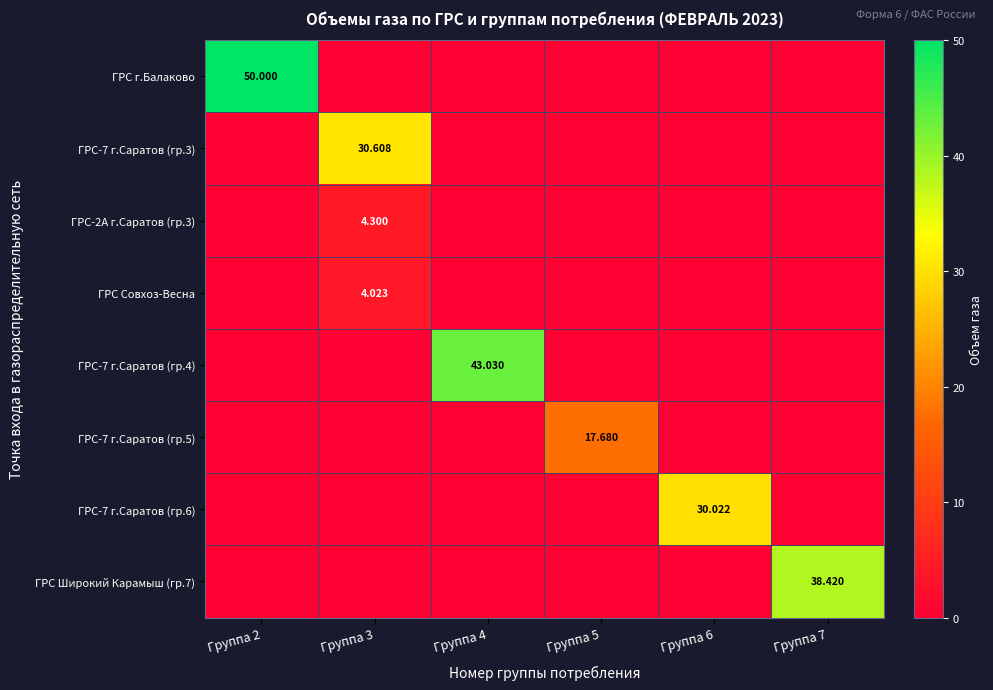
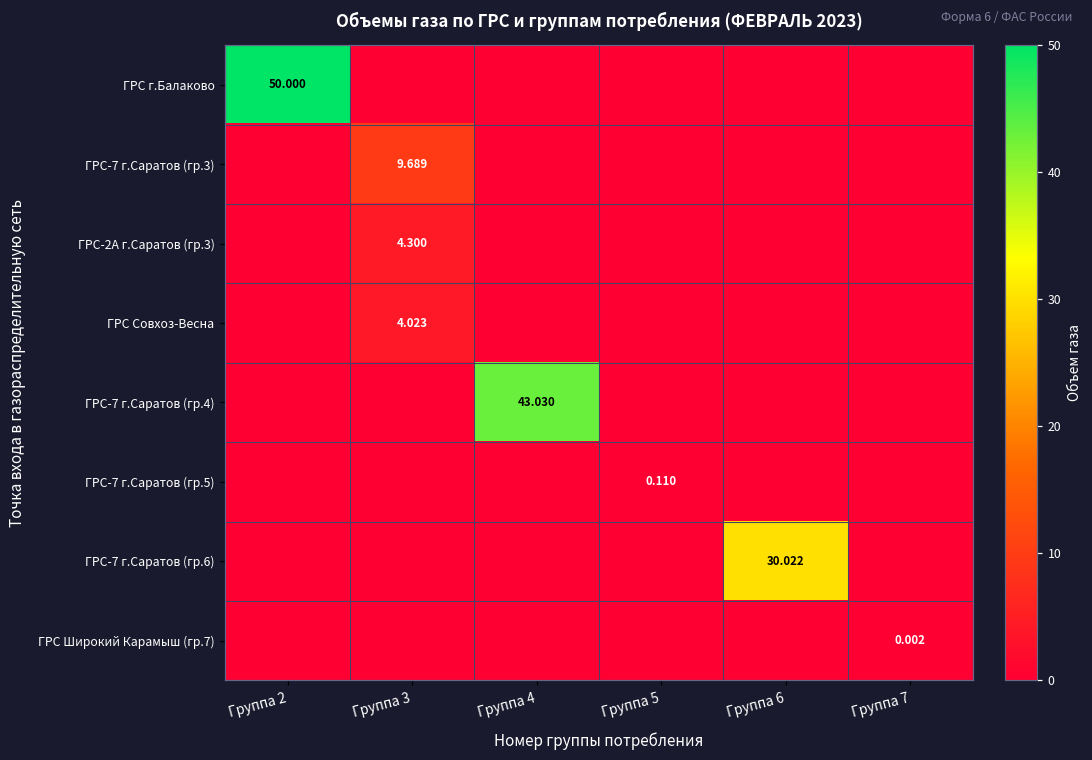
  {
    "ГРС г.Балаково": {
      "Группа 2": 50.000
    },
    "ГРС-7 г.Саратов (гр.3)": {
-     "Группа 3": 30.608
+     "Группа 3": 9.689
    },
    "ГРС-2А г.Саратов (гр.3)": {
      "Группа 3": 4.300
    },
    "ГРС Совхоз-Весна": {
      "Группа 3": 4.023
    },
    "ГРС-7 г.Саратов (гр.4)": {
      "Группа 4": 43.030
    },
    "ГРС-7 г.Саратов (гр.5)": {
-     "Группа 5": 17.680
+     "Группа 5": 0.110
    },
    "ГРС-7 г.Саратов (гр.6)": {
      "Группа 6": 30.022
    },
    "ГРС Широкий Карамыш (гр.7)": {
-     "Группа 7": 38.420
+     "Группа 7": 0.002
    }
  }
